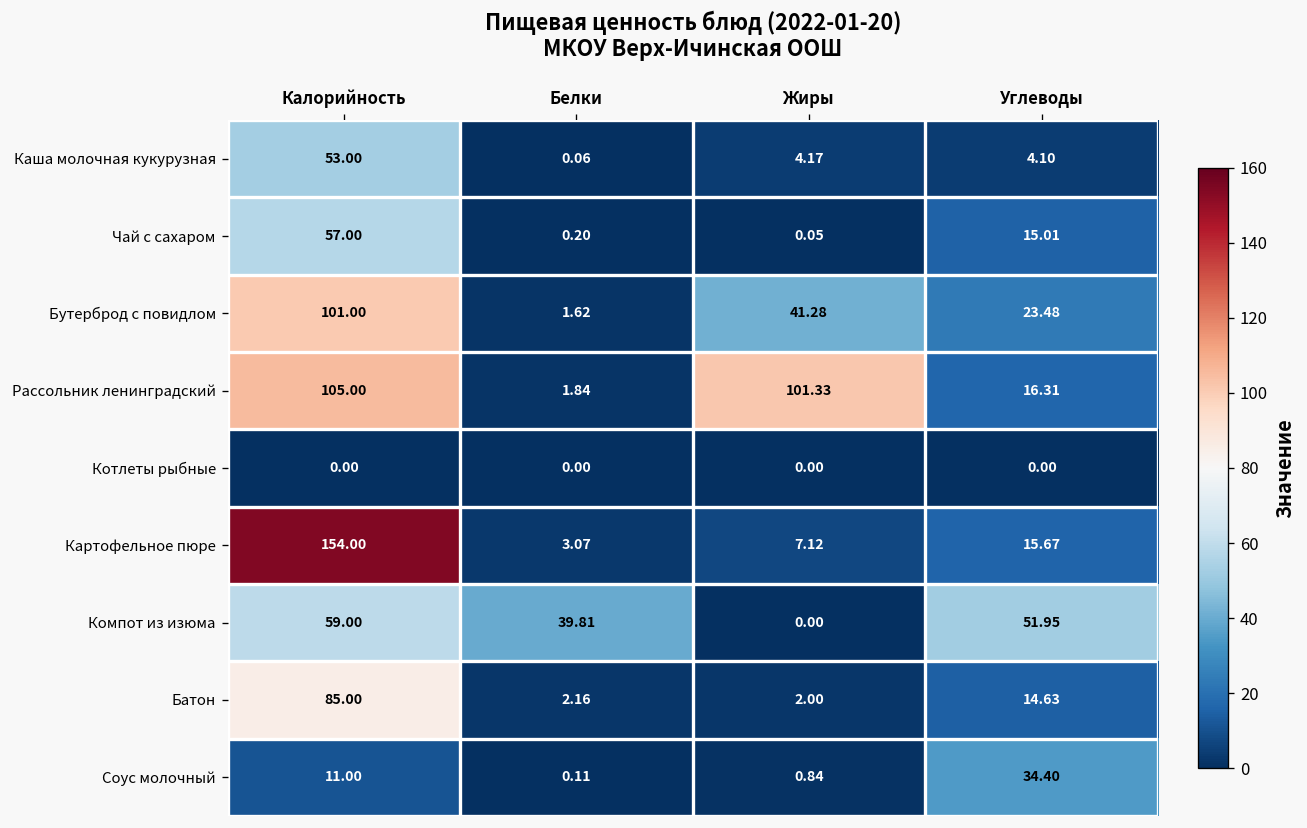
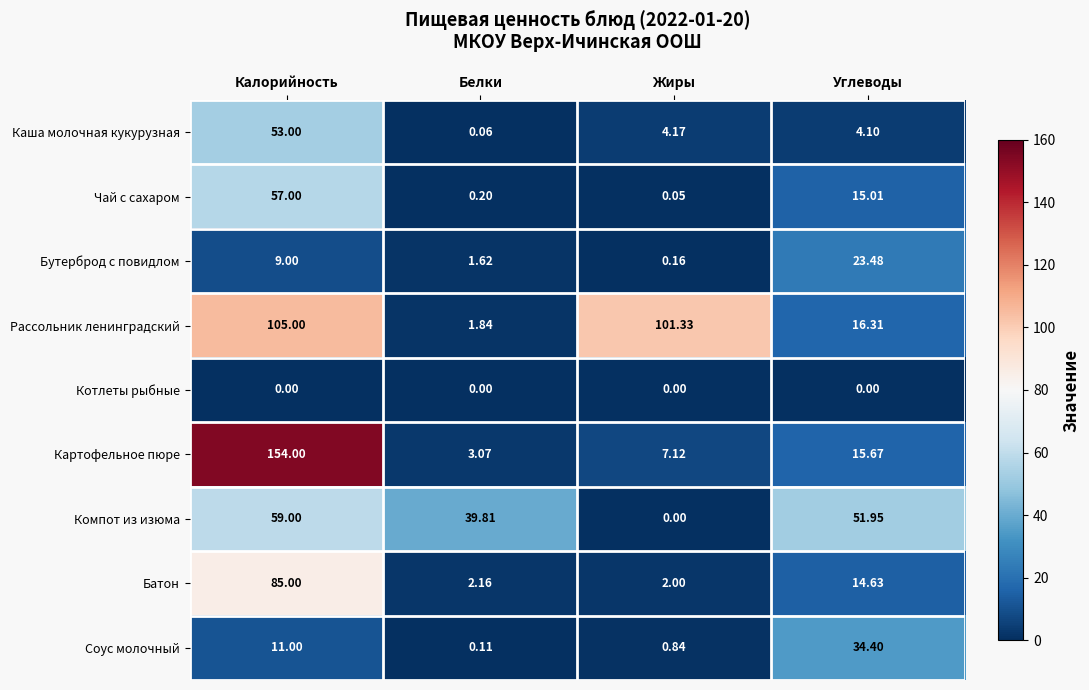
  {
    "Каша молочная кукурузная": {
      "Калорийность": 53.00,
      "Белки": 0.06,
      "Жиры": 4.17,
      "Углеводы": 4.10
    },
    "Чай с сахаром": {
      "Калорийность": 57.00,
      "Белки": 0.20,
      "Жиры": 0.05,
      "Углеводы": 15.01
    },
    "Бутерброд с повидлом": {
-     "Калорийность": 101.00,
+     "Калорийность": 9.00,
      "Белки": 1.62,
-     "Жиры": 41.28,
+     "Жиры": 0.16,
      "Углеводы": 23.48
    },
    "Рассольник ленинградский": {
      "Калорийность": 105.00,
      "Белки": 1.84,
      "Жиры": 101.33,
      "Углеводы": 16.31
    },
    "Котлеты рыбные": {
      "Калорийность": 0.00,
      "Белки": 0.00,
      "Жиры": 0.00,
      "Углеводы": 0.00
    },
    "Картофельное пюре": {
      "Калорийность": 154.00,
      "Белки": 3.07,
      "Жиры": 7.12,
      "Углеводы": 15.67
    },
    "Компот из изюма": {
      "Калорийность": 59.00,
      "Белки": 39.81,
      "Жиры": 0.00,
      "Углеводы": 51.95
    },
    "Батон": {
      "Калорийность": 85.00,
      "Белки": 2.16,
      "Жиры": 2.00,
      "Углеводы": 14.63
    },
    "Соус молочный": {
      "Калорийность": 11.00,
      "Белки": 0.11,
      "Жиры": 0.84,
      "Углеводы": 34.40
    }
  }
